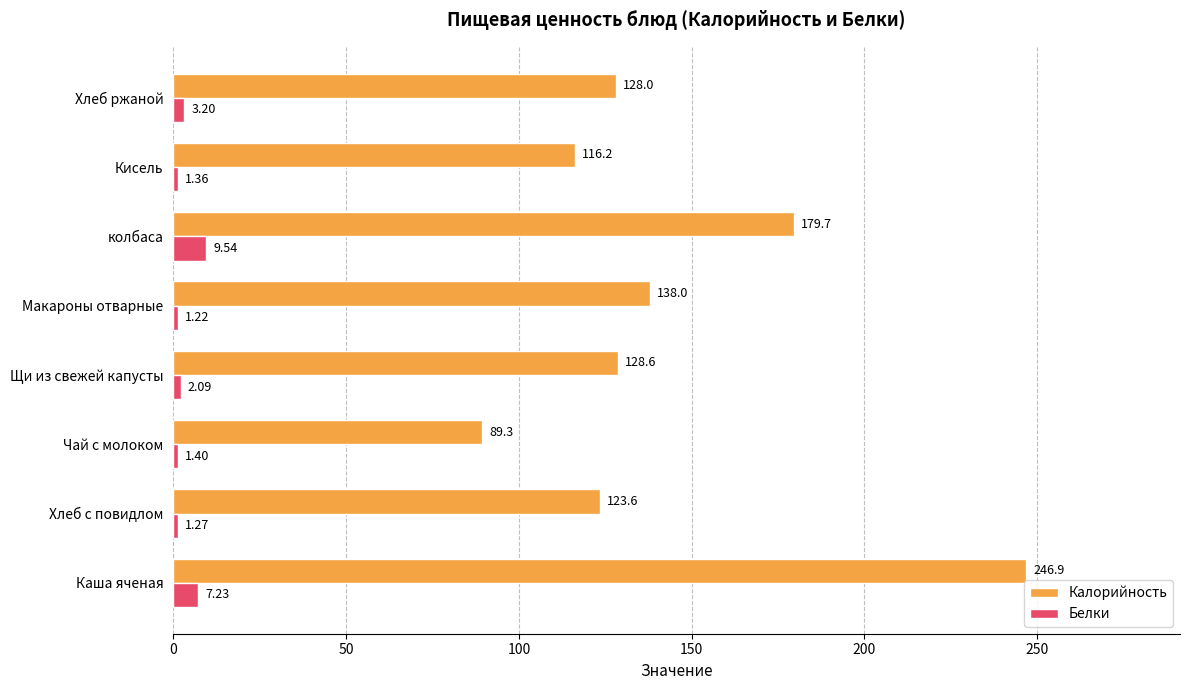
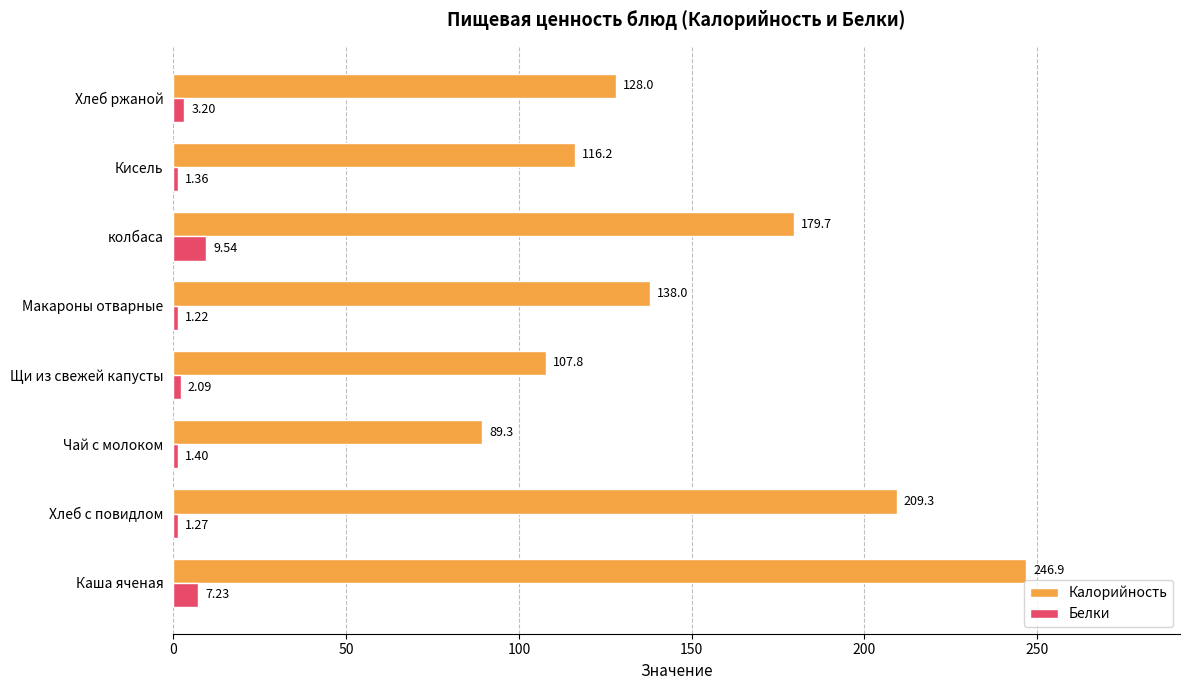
  {
    "Калорийность": {
      "Хлеб ржаной": 128.0,
      "Кисель": 116.2,
      "колбаса": 179.7,
      "Макароны отварные": 138.0,
-     "Щи из свежей капусты": 128.6,
+     "Щи из свежей капусты": 107.8,
      "Чай с молоком": 89.3,
-     "Хлеб с повидлом": 123.6,
+     "Хлеб с повидлом": 209.3,
      "Каша яченая": 246.9
    },
    "Белки": {
      "Хлеб ржаной": 3.20,
      "Кисель": 1.36,
      "колбаса": 9.54,
      "Макароны отварные": 1.22,
      "Щи из свежей капусты": 2.09,
      "Чай с молоком": 1.40,
      "Хлеб с повидлом": 1.27,
      "Каша яченая": 7.23
    }
  }
